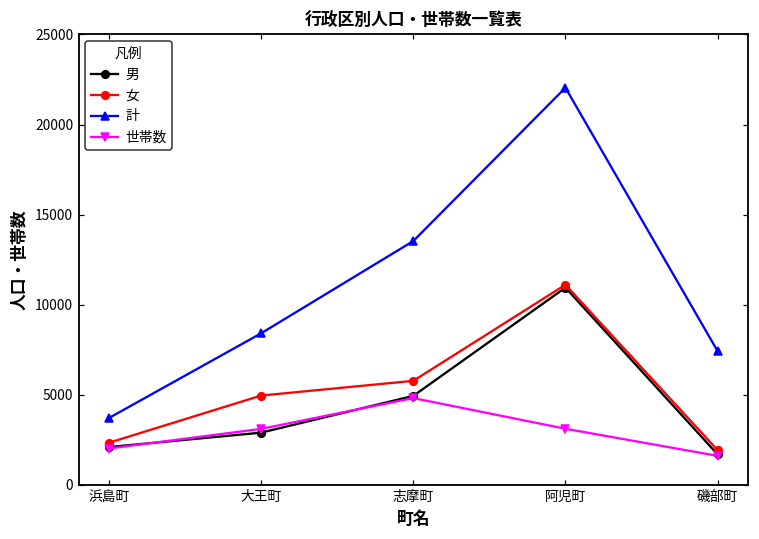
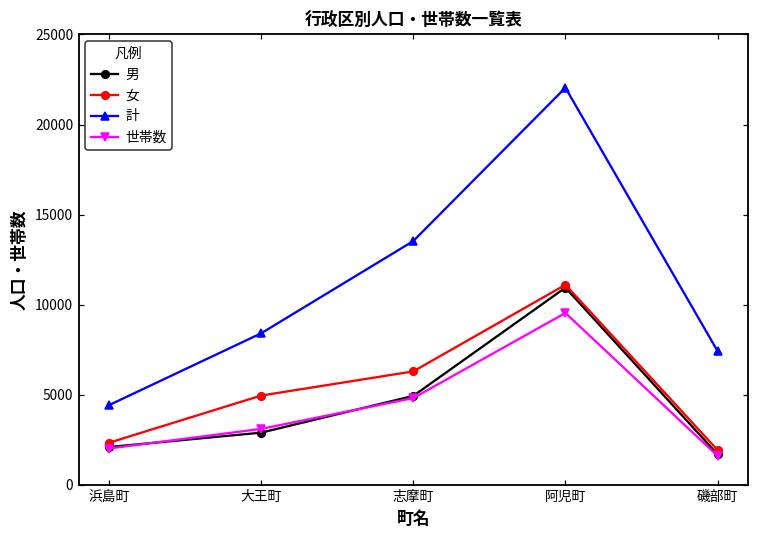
  {
    "男": {
      "大王町": 2900,
      "阿児町": 10900
    },
    "女": {
      "浜島町": 2300,
      "大王町": 4900,
-     "志摩町": 5800,
+     "志摩町": 6300,
      "阿児町": 11100,
      "磯部町": 1900
    },
    "計": {
-     "浜島町": 3700,
+     "浜島町": 4400,
      "大王町": 8400,
      "志摩町": 13500,
      "阿児町": 22000,
      "磯部町": 7400
    },
    "世帯数": {
      "大王町": 3100,
-     "阿児町": 3100
+     "阿児町": 9500
    }
  }
